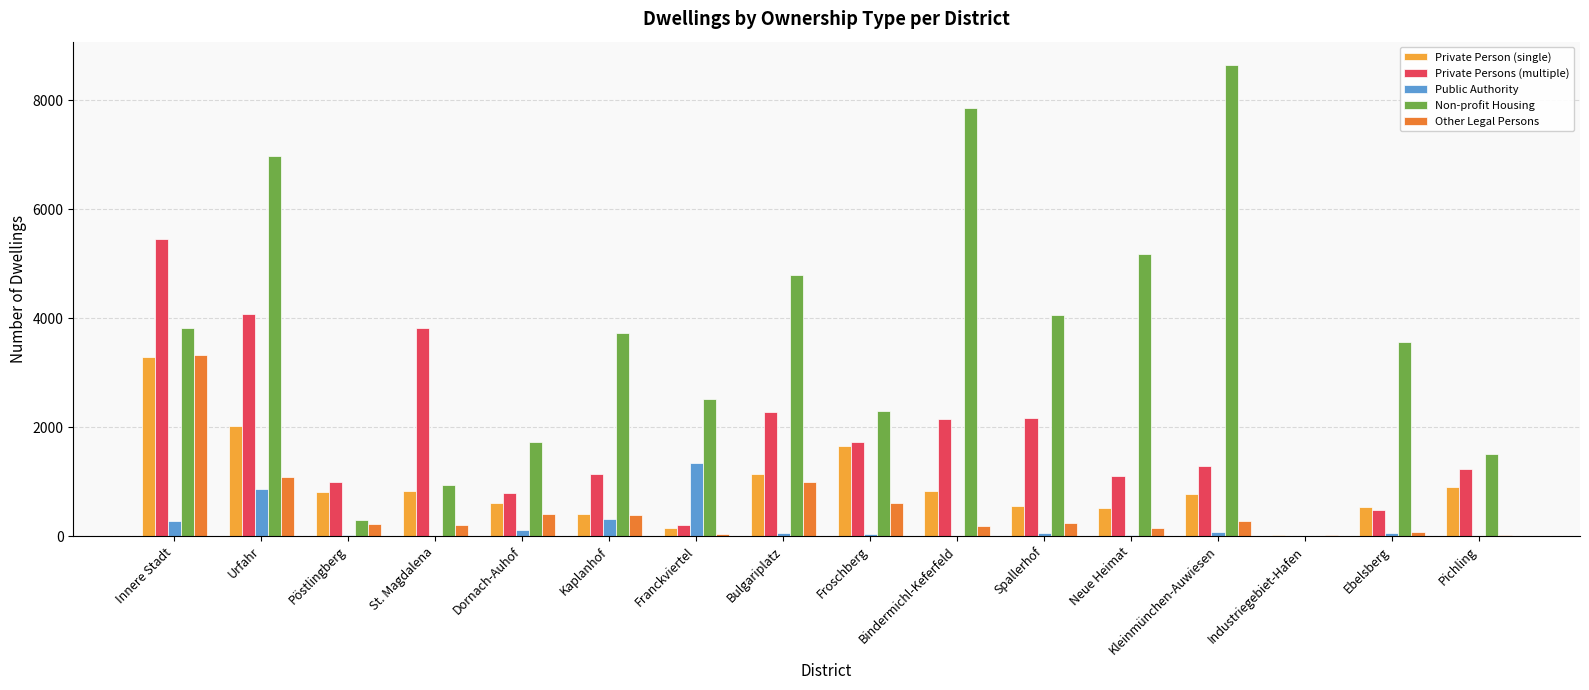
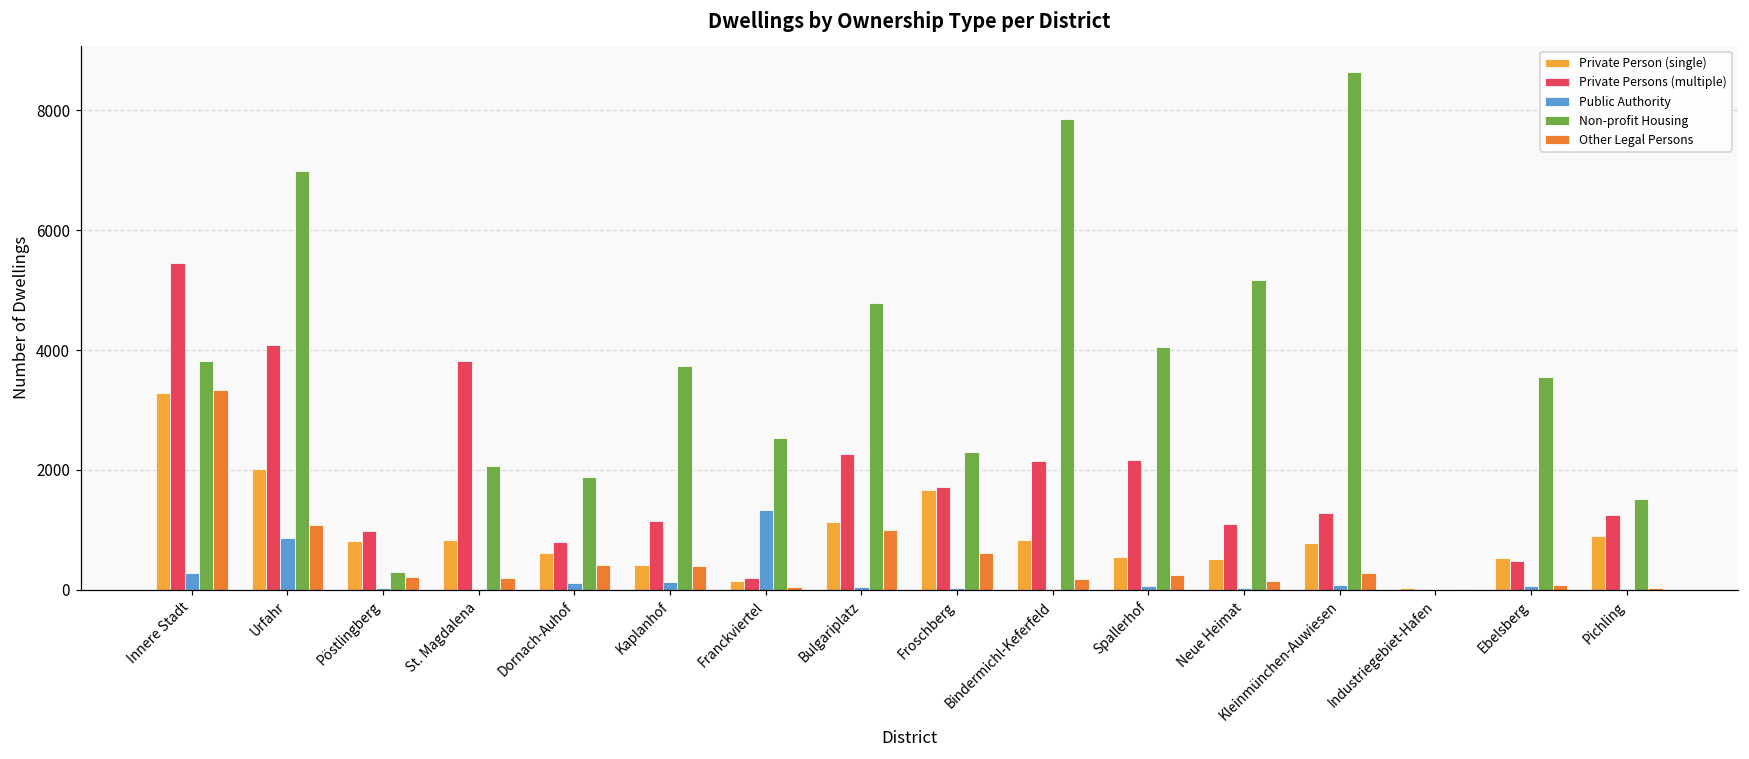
  {
    "Private Persons (multiple)": {
      "Innere Stadt": 5500,
      "Urfahr": 4100,
      "Pöstlingberg": 1000,
      "St. Magdalena": 3800,
      "Dornach-Auhof": 800,
      "Kaplanhof": 1100,
      "Franckviertel": 200,
      "Bulgariplatz": 2300,
      "Froschberg": 1700,
      "Bindermichl-Keferfeld": 2100,
      "Spallerhof": 2200,
      "Neue Heimat": 1100,
      "Kleinmünchen-Auwiesen": 1300,
      "Ebelsberg": 500,
      "Pichling": 1200
    },
    "Public Authority": {
      "Innere Stadt": 300,
      "Urfahr": 900,
      "Dornach-Auhof": 100,
-     "Kaplanhof": 300,
+     "Kaplanhof": 100,
      "Franckviertel": 1300,
      "Bulgariplatz": 100,
      "Spallerhof": 100,
      "Kleinmünchen-Auwiesen": 100,
      "Ebelsberg": 100
    },
    "Non-profit Housing": {
      "Innere Stadt": 3800,
      "Urfahr": 7000,
      "Pöstlingberg": 300,
-     "St. Magdalena": 900,
-     "Dornach-Auhof": 1700,
+     "St. Magdalena": 2100,
+     "Dornach-Auhof": 1900,
      "Kaplanhof": 3700,
      "Franckviertel": 2500,
      "Bulgariplatz": 4800,
      "Froschberg": 2300,
      "Bindermichl-Keferfeld": 7900,
      "Spallerhof": 4100,
      "Neue Heimat": 5200,
      "Kleinmünchen-Auwiesen": 8600,
      "Industriegebiet-Hafen": 0,
      "Ebelsberg": 3600,
      "Pichling": 1500
    }
  }
